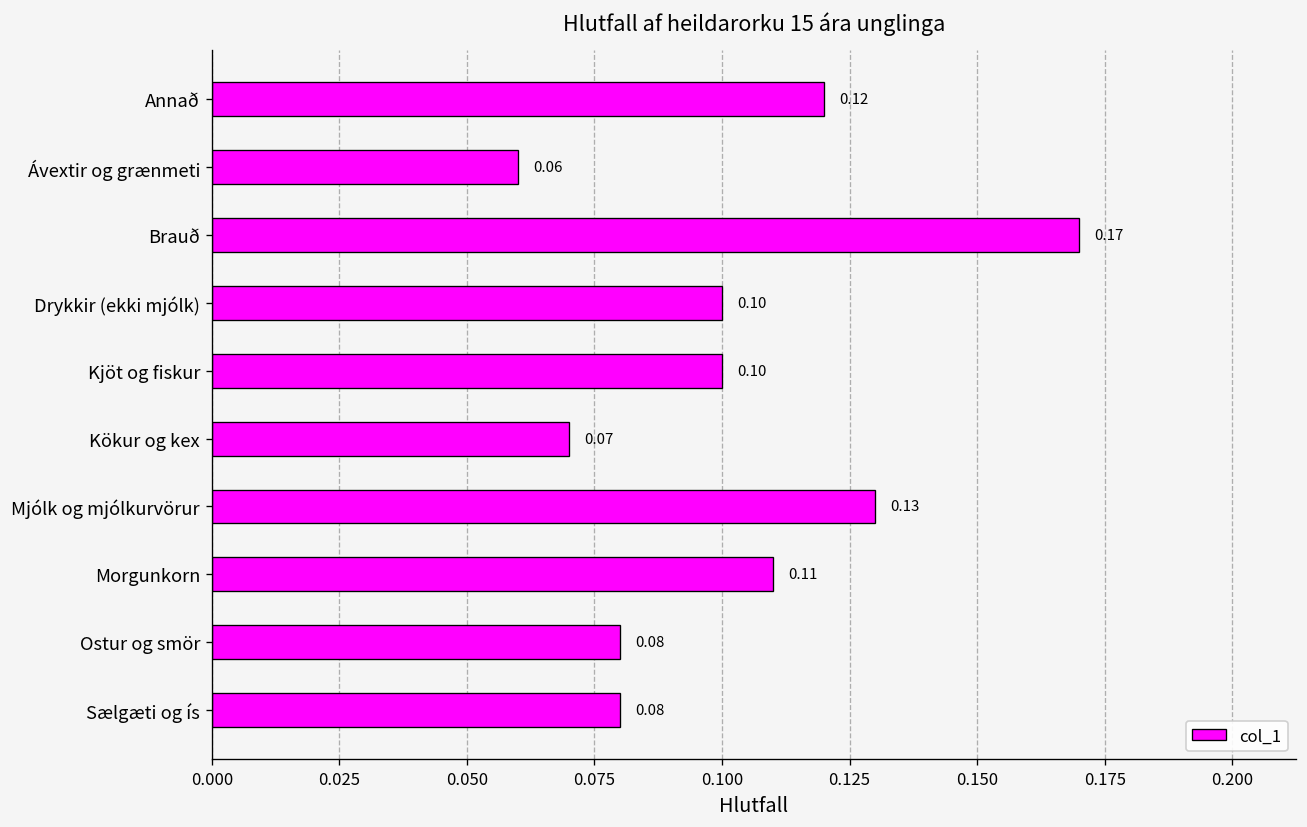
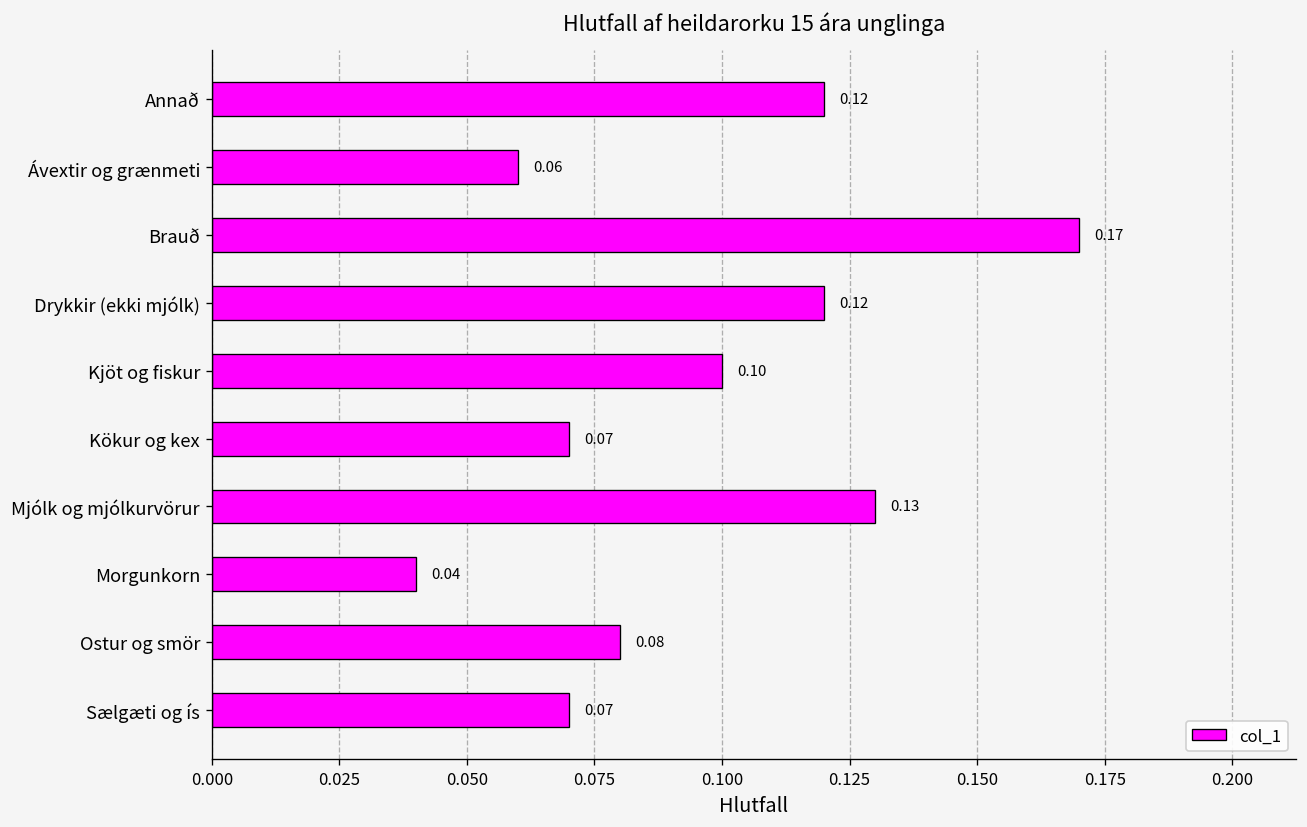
  {
    "Annað": 0.12,
    "Ávextir og grænmeti": 0.06,
    "Brauð": 0.17,
-   "Drykkir (ekki mjólk)": 0.10,
+   "Drykkir (ekki mjólk)": 0.12,
    "Kjöt og fiskur": 0.10,
    "Kökur og kex": 0.07,
    "Mjólk og mjólkurvörur": 0.13,
-   "Morgunkorn": 0.11,
+   "Morgunkorn": 0.04,
    "Ostur og smör": 0.08,
-   "Sælgæti og ís": 0.08
+   "Sælgæti og ís": 0.07
  }
